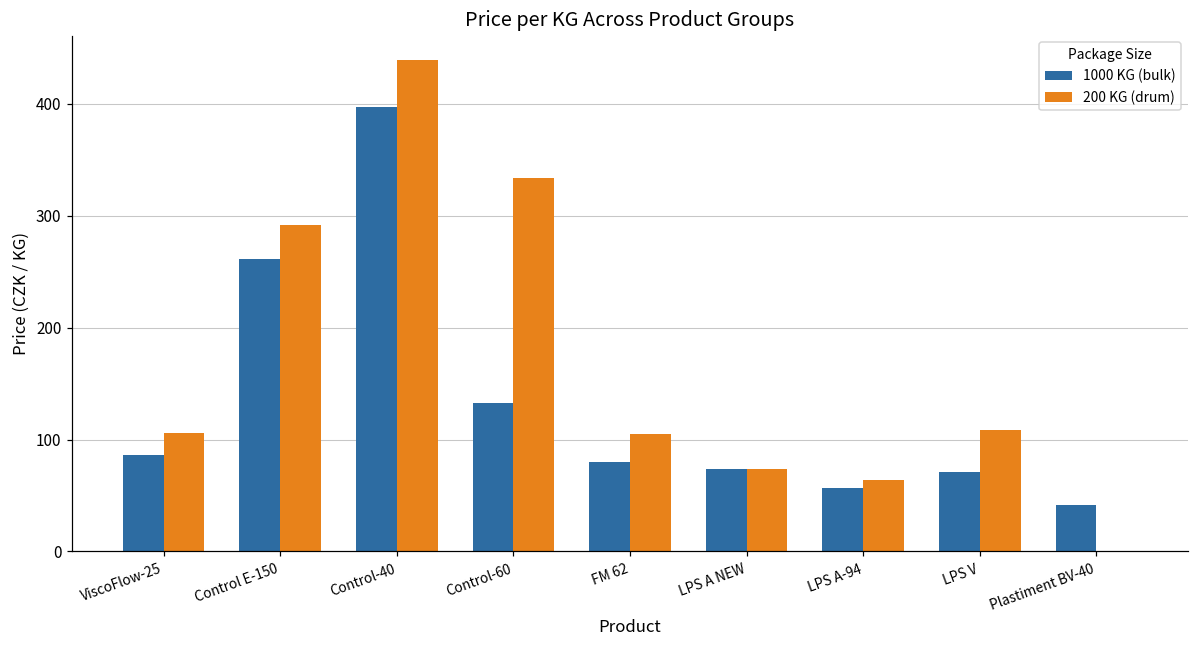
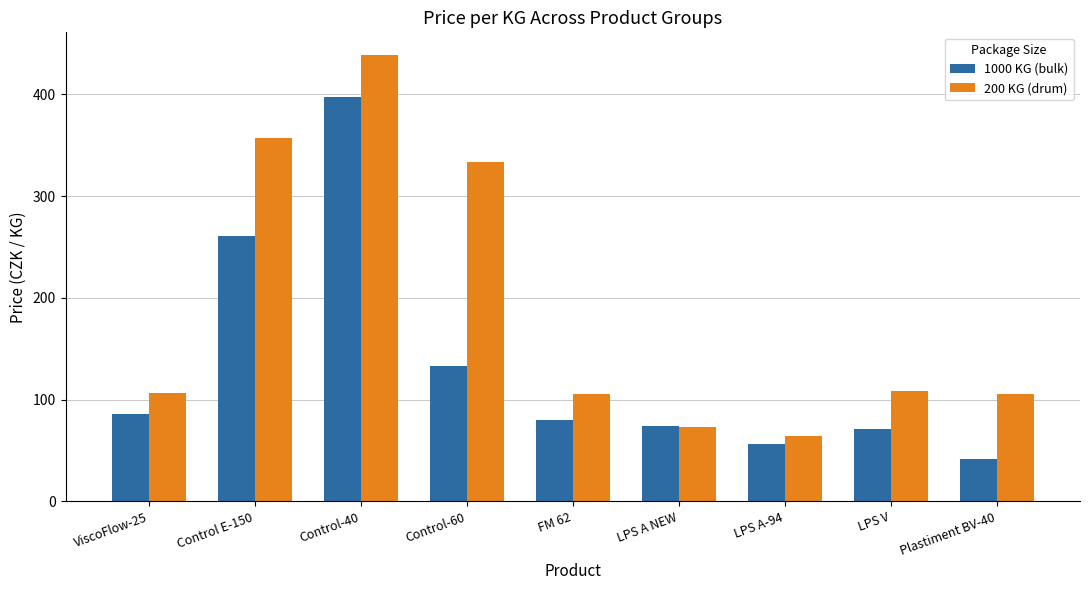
  {
    "1000 KG (bulk)": {
      "ViscoFlow-25": 86,
      "Control E-150": 261,
      "Control-40": 397,
      "Control-60": 133,
      "FM 62": 80,
      "LPS A NEW": 74,
      "LPS A-94": 57,
      "LPS V": 71,
      "Plastiment BV-40": 41
    },
    "200 KG (drum)": {
      "ViscoFlow-25": 106,
-     "Control E-150": 291,
+     "Control E-150": 357,
      "Control-40": 439,
      "Control-60": 334,
      "FM 62": 105,
      "LPS A NEW": 73,
      "LPS A-94": 64,
      "LPS V": 108,
-     "Plastiment BV-40": 0
+     "Plastiment BV-40": 105
    }
  }
